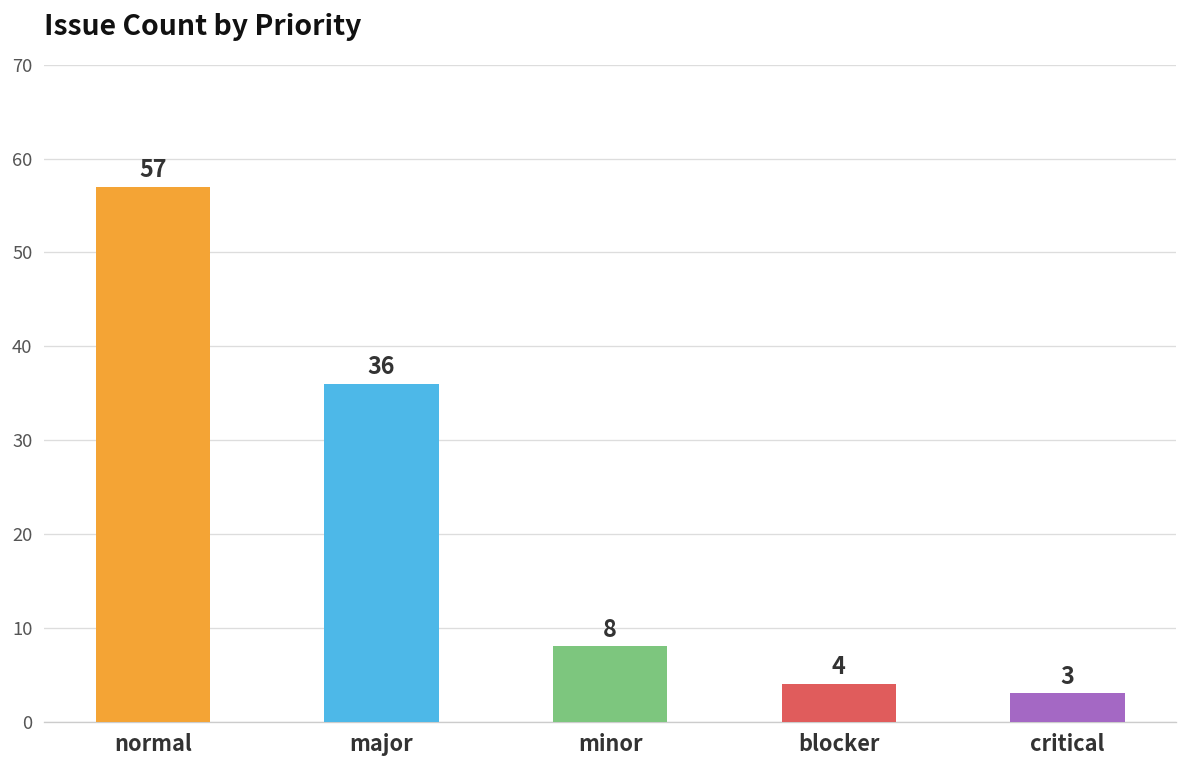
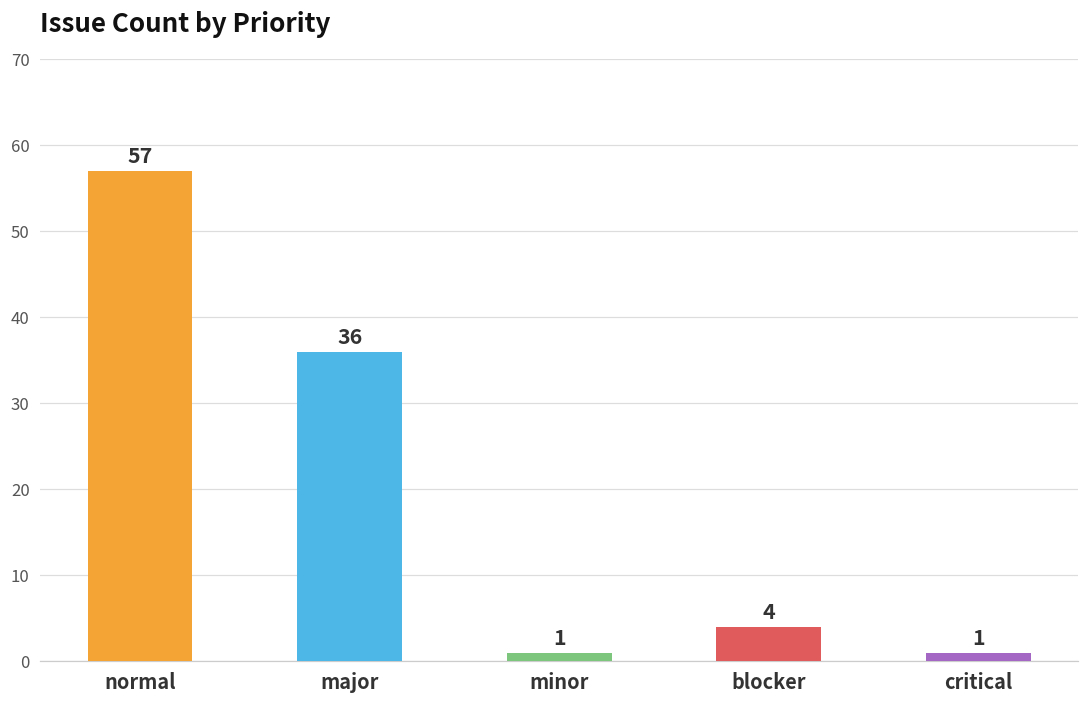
  {
    "normal": 57,
    "major": 36,
-   "minor": 8,
+   "minor": 1,
    "blocker": 4,
-   "critical": 3
+   "critical": 1
  }
